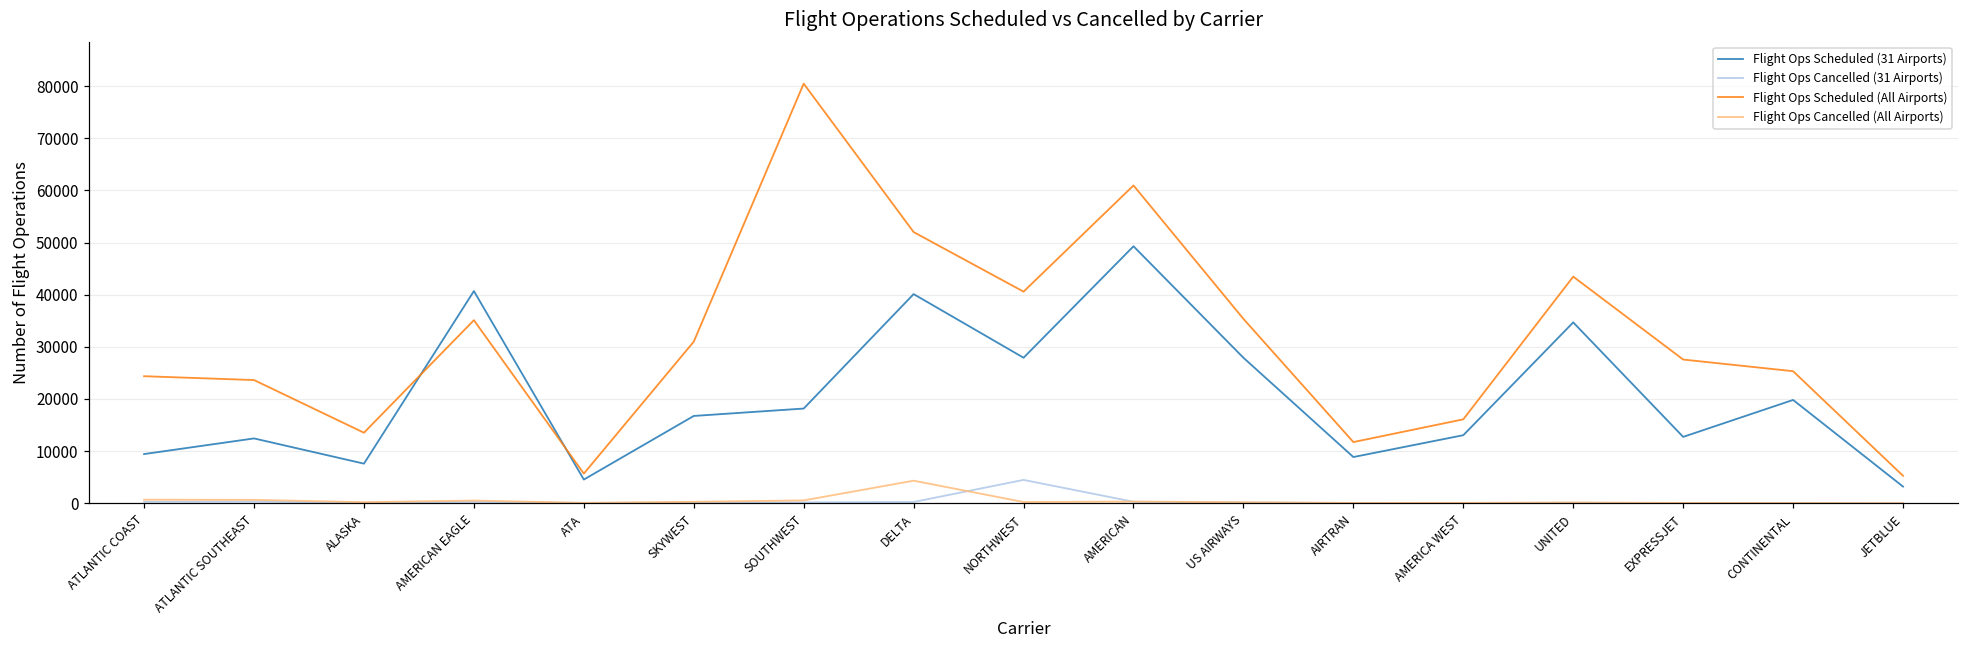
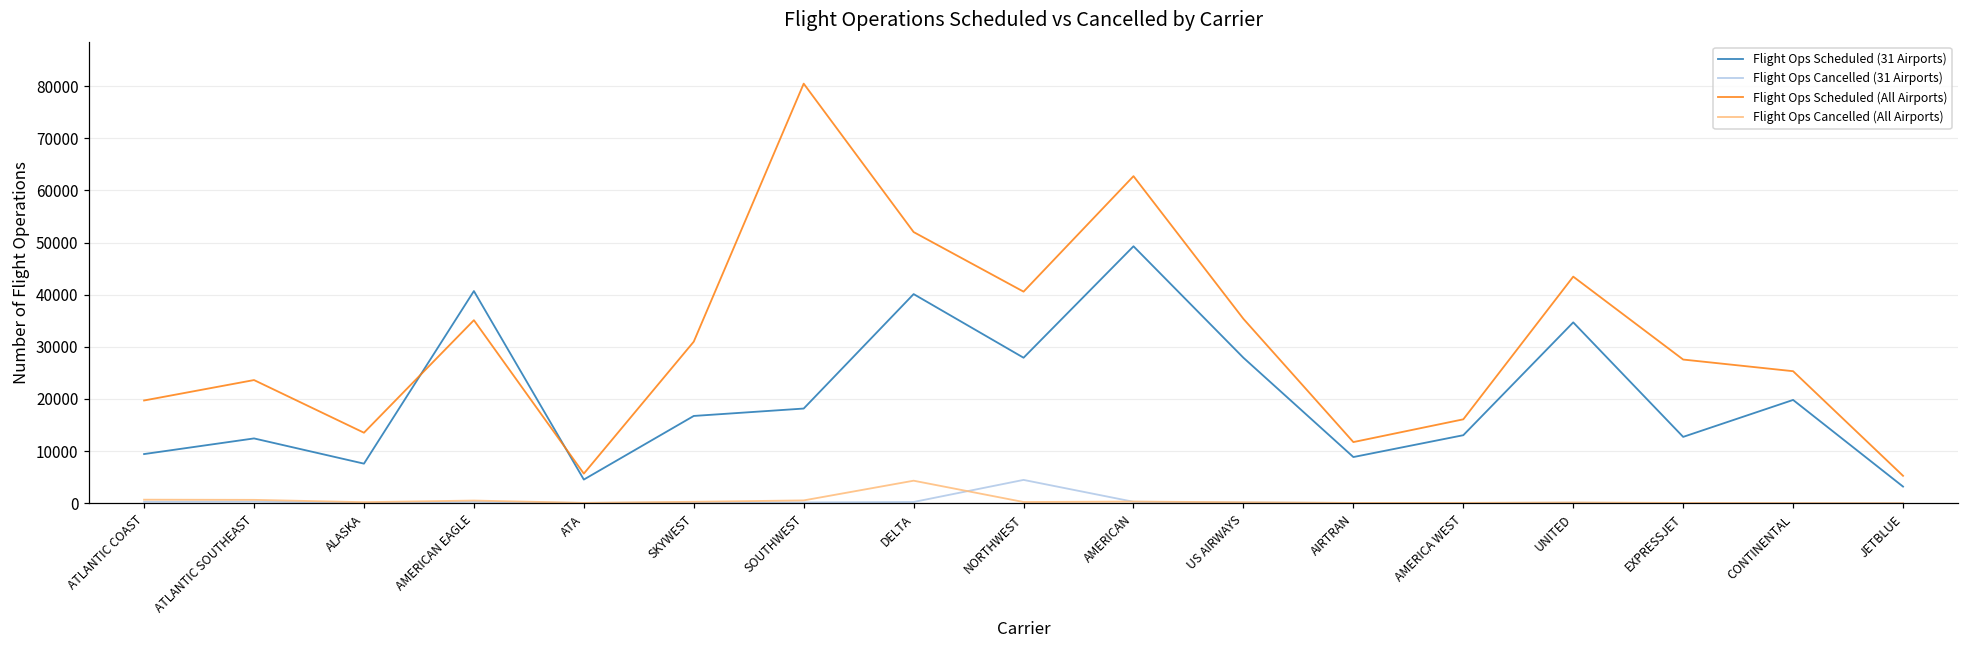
  {
    "Flight Ops Scheduled (31 Airports)": {
      "ATLANTIC COAST": 9000,
      "ATLANTIC SOUTHEAST": 12000,
      "ALASKA": 8000,
      "AMERICAN EAGLE": 41000,
      "ATA": 5000,
      "SKYWEST": 17000,
      "SOUTHWEST": 18000,
      "DELTA": 40000,
      "NORTHWEST": 28000,
      "AMERICAN": 49000,
      "US AIRWAYS": 28000,
      "AIRTRAN": 9000,
      "AMERICA WEST": 13000,
      "UNITED": 35000,
      "EXPRESSJET": 13000,
      "CONTINENTAL": 20000,
      "JETBLUE": 3000
    },
    "Flight Ops Cancelled (31 Airports)": {
      "DELTA": 0,
      "NORTHWEST": 4000
    },
    "Flight Ops Scheduled (All Airports)": {
-     "ATLANTIC COAST": 24000,
+     "ATLANTIC COAST": 20000,
      "ATLANTIC SOUTHEAST": 24000,
      "ALASKA": 14000,
      "AMERICAN EAGLE": 35000,
      "ATA": 6000,
      "SKYWEST": 31000,
      "SOUTHWEST": 80000,
      "DELTA": 52000,
      "NORTHWEST": 41000,
-     "AMERICAN": 61000,
+     "AMERICAN": 63000,
      "US AIRWAYS": 35000,
      "AIRTRAN": 12000,
      "AMERICA WEST": 16000,
      "UNITED": 43000,
      "EXPRESSJET": 28000,
      "CONTINENTAL": 25000,
      "JETBLUE": 5000
    },
    "Flight Ops Cancelled (All Airports)": {
      "DELTA": 4000,
      "NORTHWEST": 0
    }
  }
